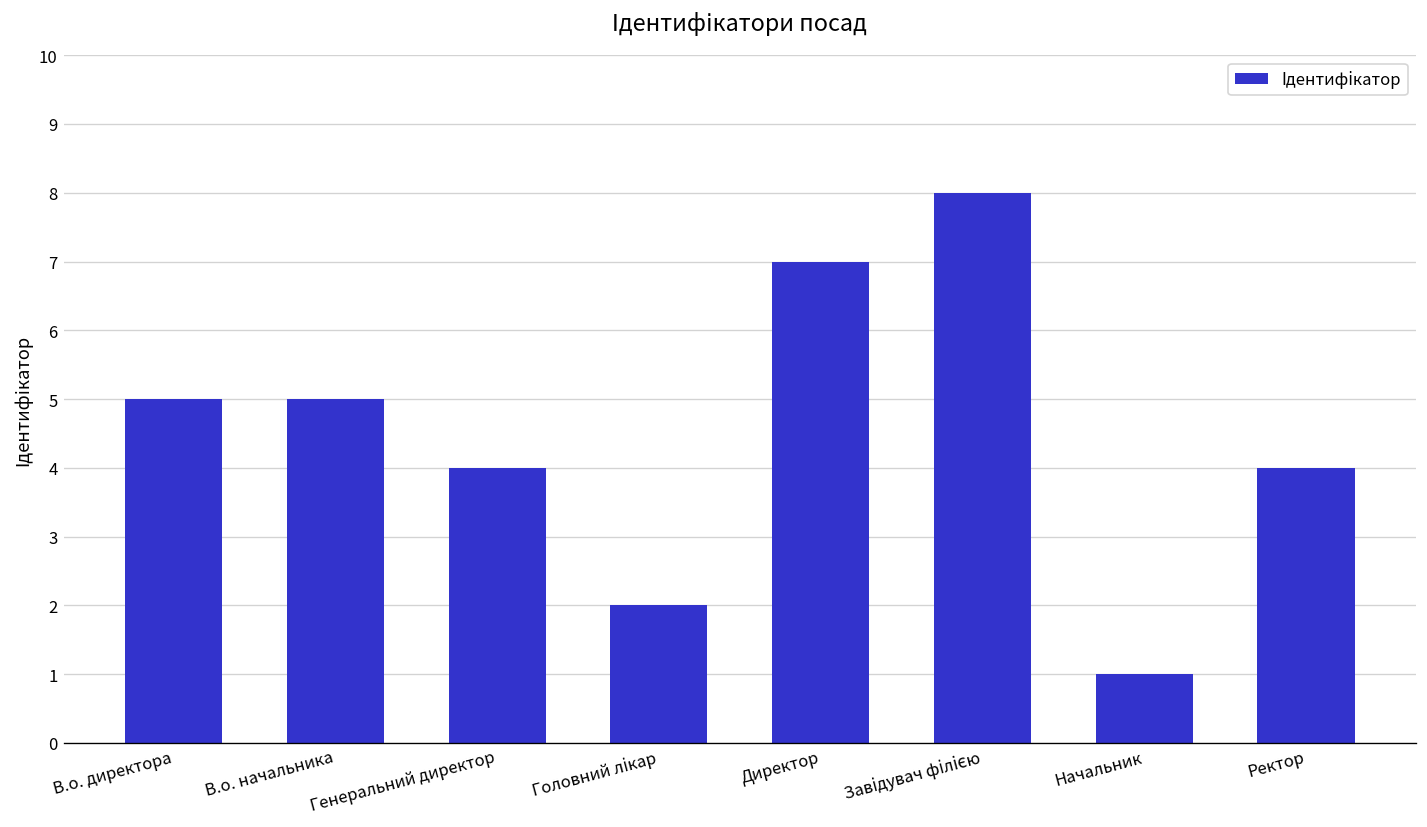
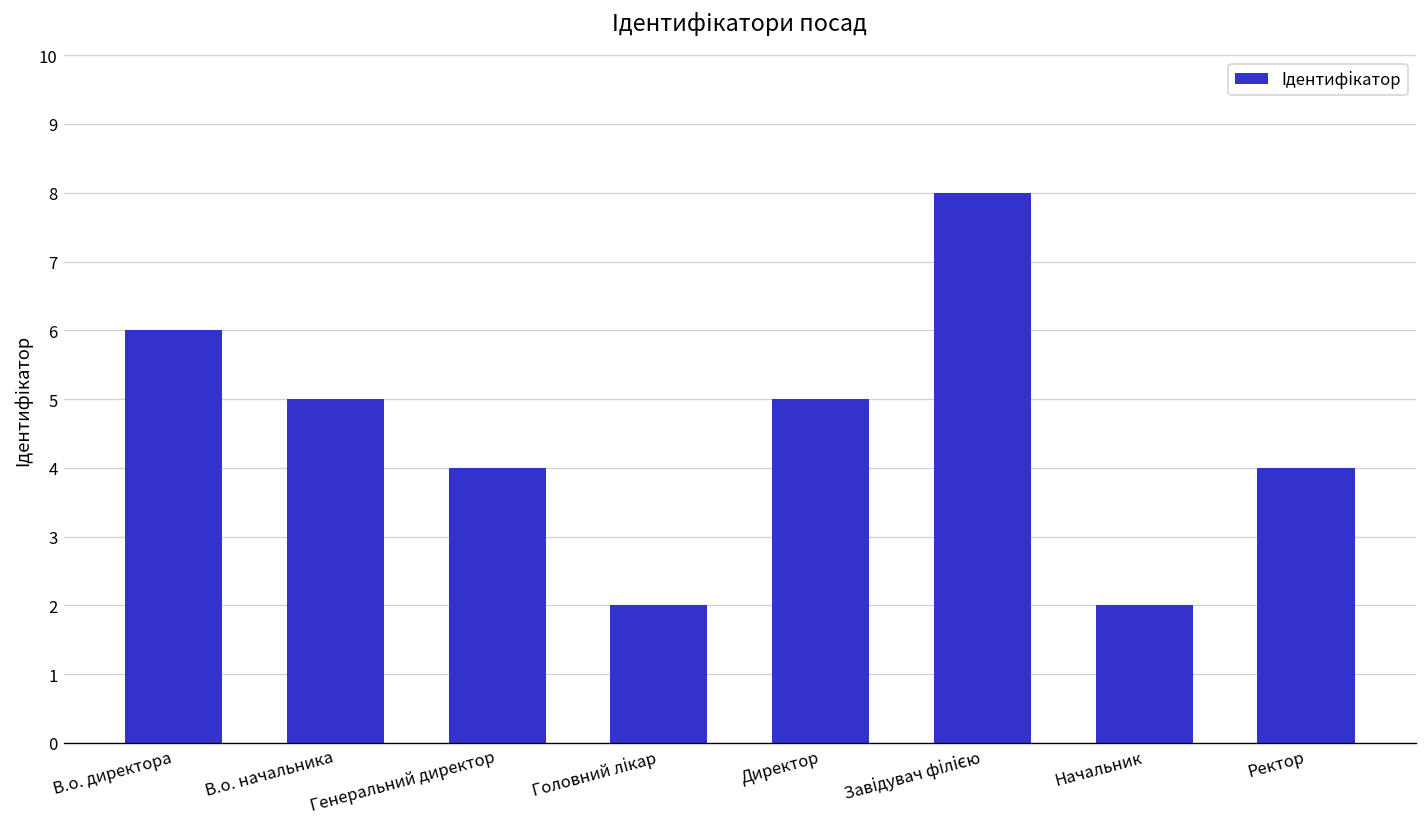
  {
-   "В.о. директора": 5,
+   "В.о. директора": 6,
    "В.о. начальника": 5,
    "Генеральний директор": 4,
    "Головний лікар": 2,
-   "Директор": 7,
+   "Директор": 5,
    "Завідувач філією": 8,
-   "Начальник": 1,
+   "Начальник": 2,
    "Ректор": 4
  }
